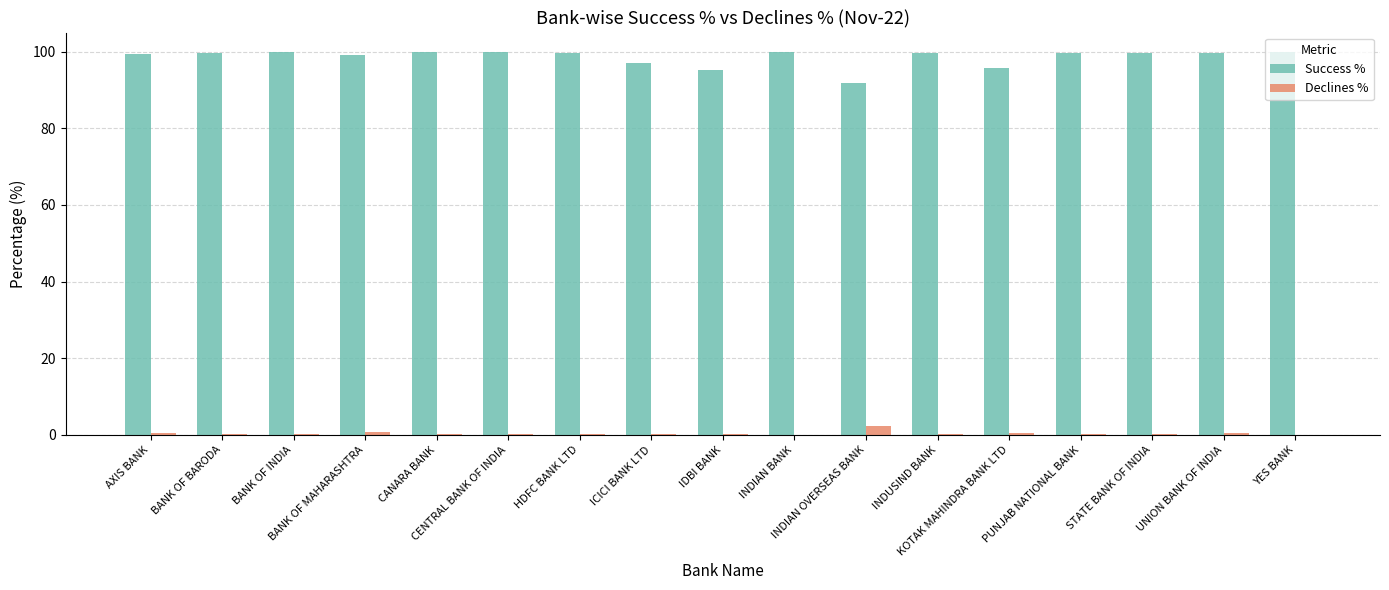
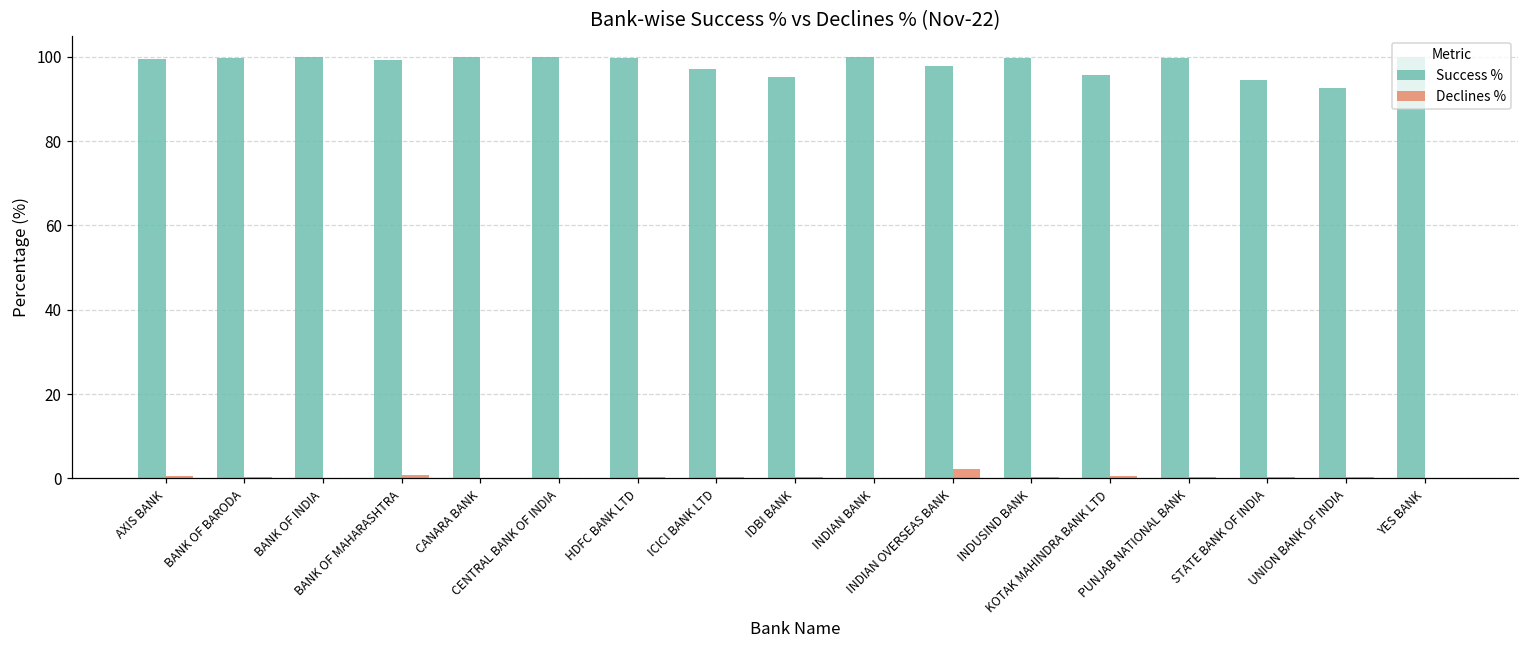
  {
    "Success %": {
      "AXIS BANK": 99,
      "BANK OF BARODA": 100,
      "BANK OF INDIA": 100,
      "BANK OF MAHARASHTRA": 99,
      "CANARA BANK": 100,
      "CENTRAL BANK OF INDIA": 100,
      "HDFC BANK LTD": 100,
      "ICICI BANK LTD": 97,
      "IDBI BANK": 95,
      "INDIAN BANK": 100,
-     "INDIAN OVERSEAS BANK": 92,
+     "INDIAN OVERSEAS BANK": 98,
      "INDUSIND BANK": 100,
      "KOTAK MAHINDRA BANK LTD": 96,
      "PUNJAB NATIONAL BANK": 100,
-     "STATE BANK OF INDIA": 100,
-     "UNION BANK OF INDIA": 100
+     "STATE BANK OF INDIA": 94,
+     "UNION BANK OF INDIA": 92
    },
    "Declines %": {
      "BANK OF MAHARASHTRA": 1,
      "INDIAN OVERSEAS BANK": 2
    }
  }
